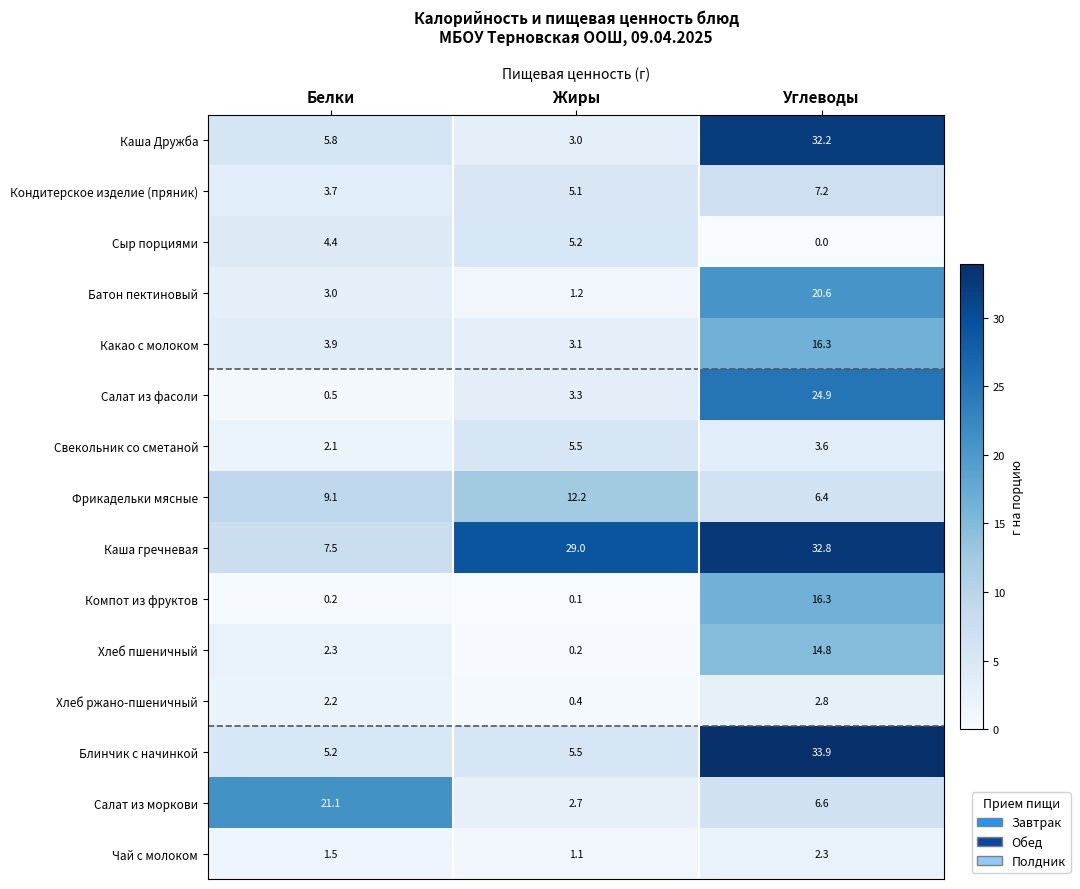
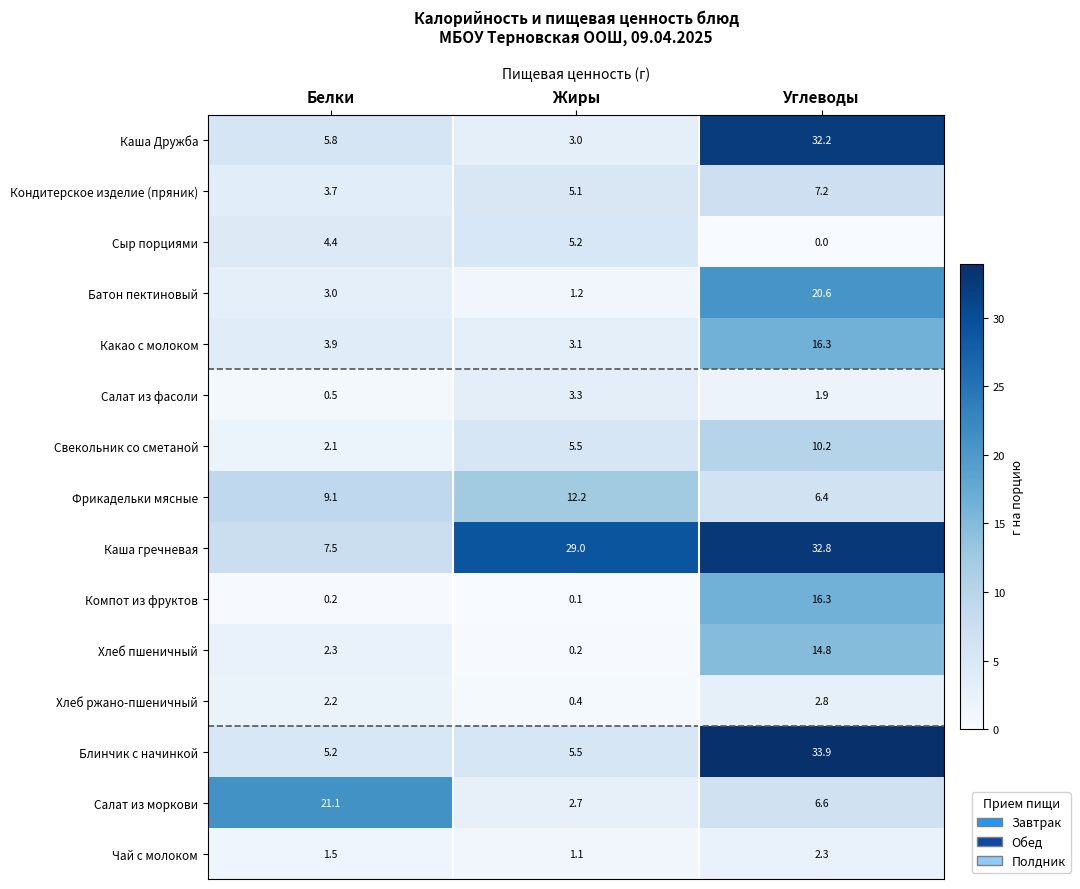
  {
    "Каша Дружба": {
      "Белки": 5.8,
      "Жиры": 3.0,
      "Углеводы": 32.2
    },
    "Кондитерское изделие (пряник)": {
      "Белки": 3.7,
      "Жиры": 5.1,
      "Углеводы": 7.2
    },
    "Сыр порциями": {
      "Белки": 4.4,
      "Жиры": 5.2,
      "Углеводы": 0.0
    },
    "Батон пектиновый": {
      "Белки": 3.0,
      "Жиры": 1.2,
      "Углеводы": 20.6
    },
    "Какао с молоком": {
      "Белки": 3.9,
      "Жиры": 3.1,
      "Углеводы": 16.3
    },
    "Салат из фасоли": {
      "Белки": 0.5,
      "Жиры": 3.3,
-     "Углеводы": 24.9
+     "Углеводы": 1.9
    },
    "Свекольник со сметаной": {
      "Белки": 2.1,
      "Жиры": 5.5,
-     "Углеводы": 3.6
+     "Углеводы": 10.2
    },
    "Фрикадельки мясные": {
      "Белки": 9.1,
      "Жиры": 12.2,
      "Углеводы": 6.4
    },
    "Каша гречневая": {
      "Белки": 7.5,
      "Жиры": 29.0,
      "Углеводы": 32.8
    },
    "Компот из фруктов": {
      "Белки": 0.2,
      "Жиры": 0.1,
      "Углеводы": 16.3
    },
    "Хлеб пшеничный": {
      "Белки": 2.3,
      "Жиры": 0.2,
      "Углеводы": 14.8
    },
    "Хлеб ржано-пшеничный": {
      "Белки": 2.2,
      "Жиры": 0.4,
      "Углеводы": 2.8
    },
    "Блинчик с начинкой": {
      "Белки": 5.2,
      "Жиры": 5.5,
      "Углеводы": 33.9
    },
    "Салат из моркови": {
      "Белки": 21.1,
      "Жиры": 2.7,
      "Углеводы": 6.6
    },
    "Чай с молоком": {
      "Белки": 1.5,
      "Жиры": 1.1,
      "Углеводы": 2.3
    }
  }
